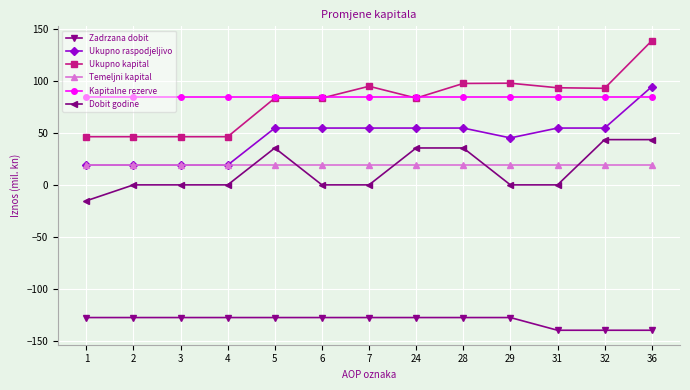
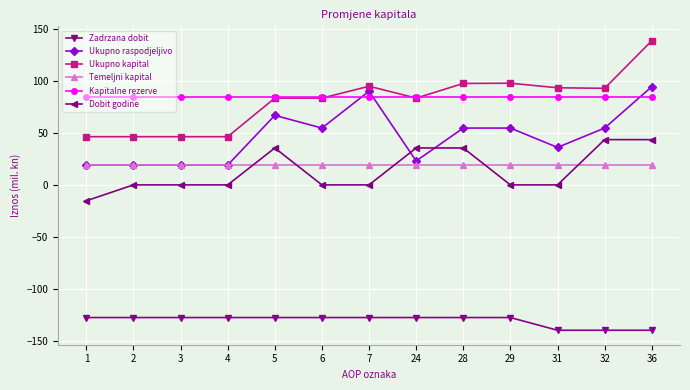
  {
    "Ukupno raspodjeljivo": {
-     "5": 55,
+     "5": 67,
      "6": 55,
-     "7": 55,
-     "24": 55,
+     "7": 90,
+     "24": 23,
      "28": 55,
-     "29": 45,
-     "31": 55,
+     "29": 55,
+     "31": 36,
      "32": 55,
      "36": 95
    },
    "Ukupno kapital": {
      "1": 46,
      "2": 46,
      "3": 46,
      "4": 46,
      "7": 95,
      "28": 98,
      "29": 98,
      "31": 94,
      "32": 93,
      "36": 139
    },
    "Temeljni kapital": {
      "5": 19,
      "6": 19,
      "7": 19,
      "24": 19,
      "28": 19,
      "29": 19,
      "31": 19,
      "32": 19,
      "36": 19
    },
    "Kapitalne rezerve": {
      "3": 84,
      "4": 84,
      "7": 84,
      "28": 84,
      "29": 84,
      "31": 84,
      "32": 84,
      "36": 84
    }
  }
